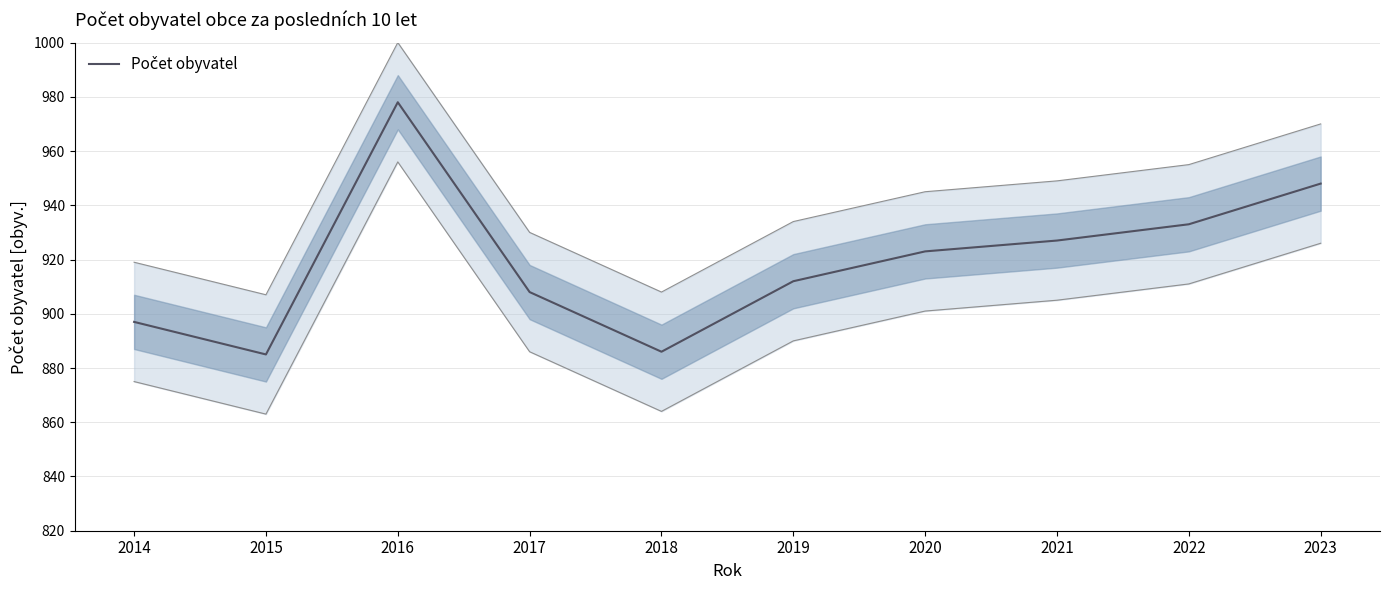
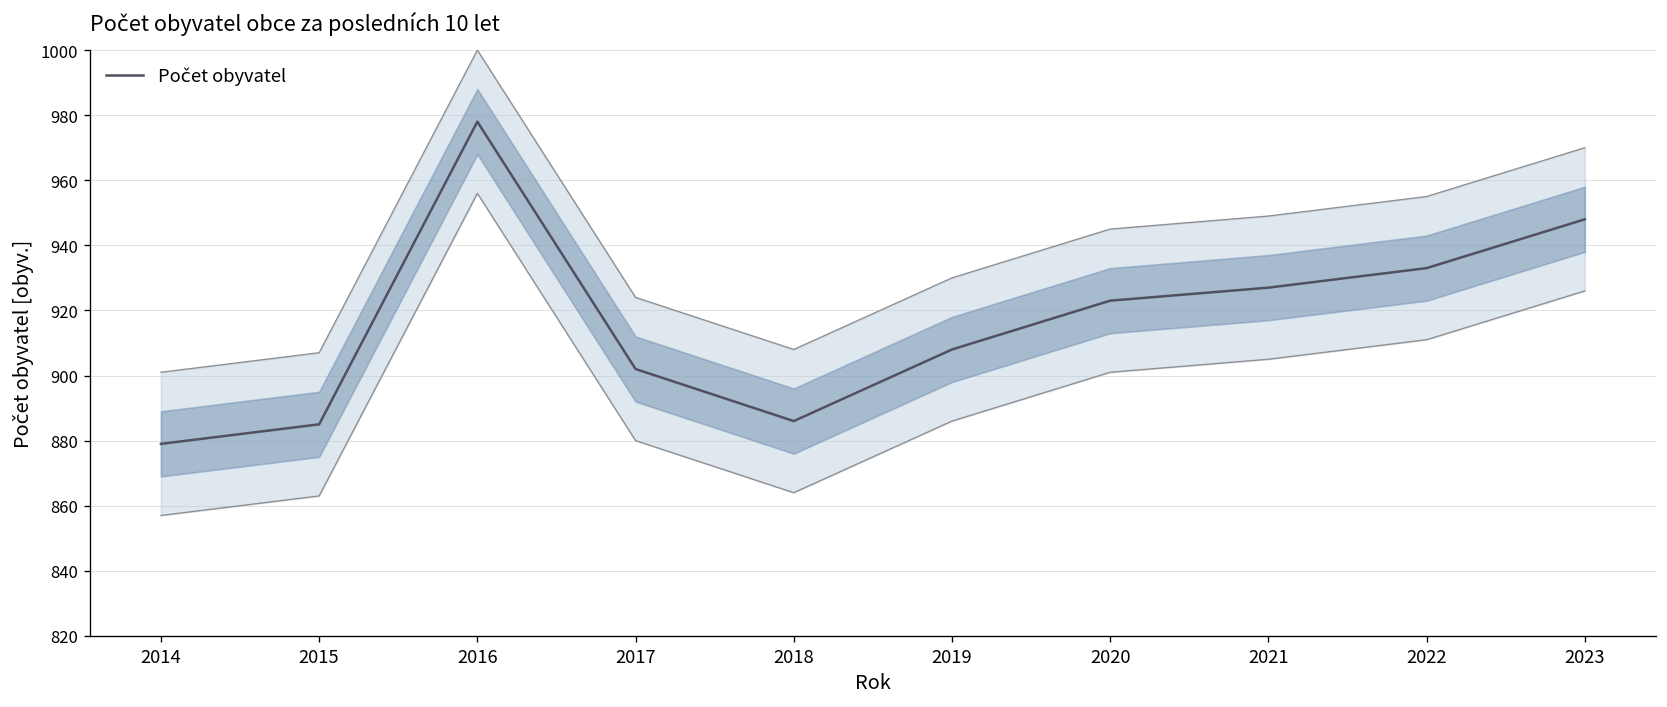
  {
    "Počet obyvatel": {
-     "2014": 897,
+     "2014": 879,
      "2015": 885,
      "2016": 978,
-     "2017": 908,
+     "2017": 902,
      "2018": 886,
-     "2019": 912,
+     "2019": 908,
      "2020": 923,
      "2021": 927,
      "2022": 933,
      "2023": 948
    }
  }
